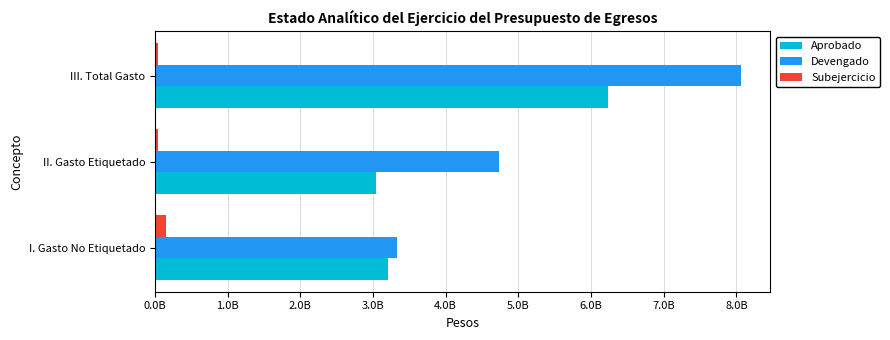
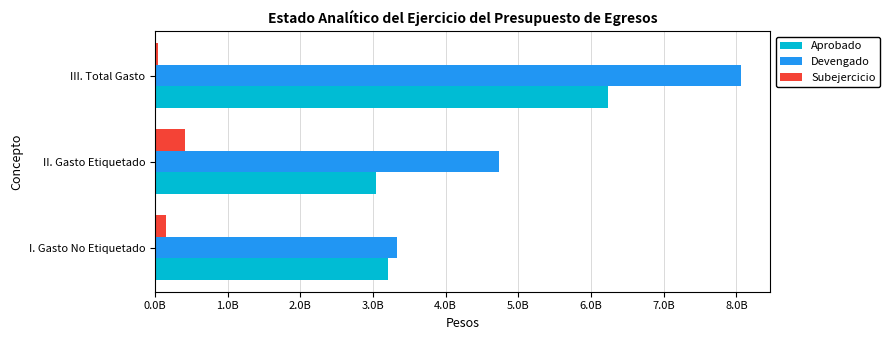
  {
    "Subejercicio": {
      "III. Total Gasto": 0,
-     "II. Gasto Etiquetado": 0,
+     "II. Gasto Etiquetado": 400000000,
      "I. Gasto No Etiquetado": 200000000
    }
  }
